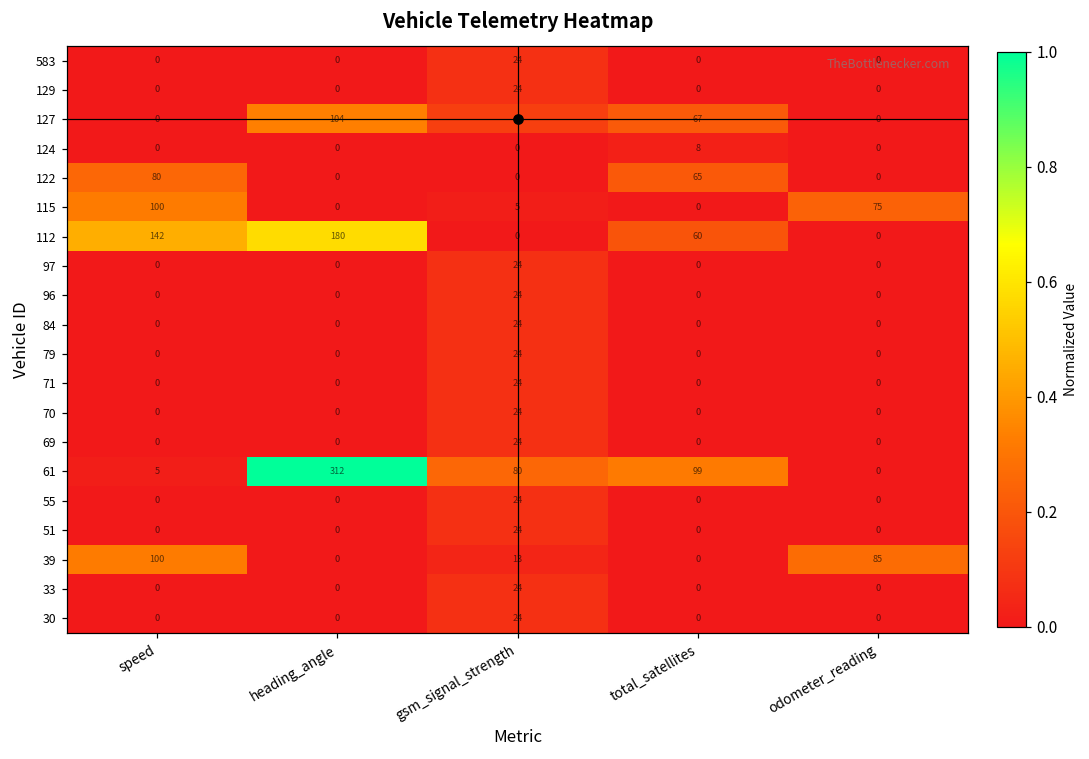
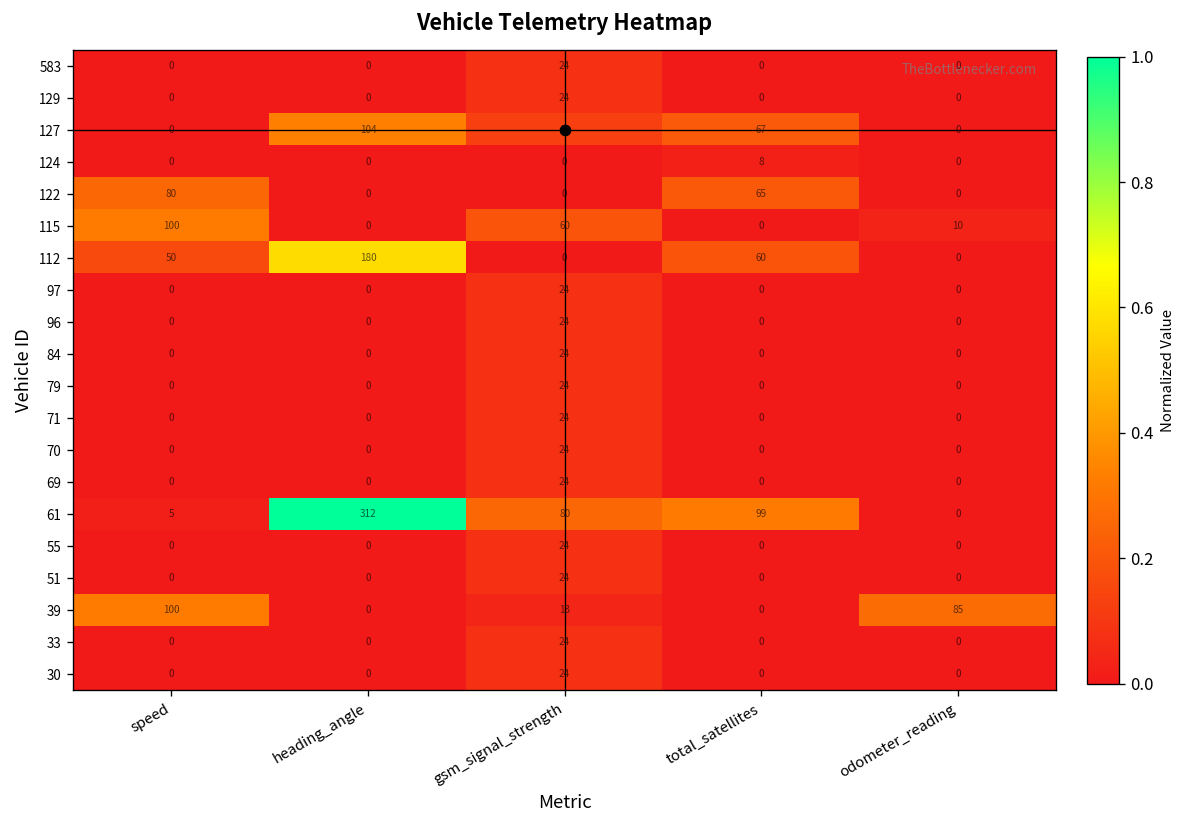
  {
    "583": {
      "speed": 0,
      "heading_angle": 0,
      "gsm_signal_strength": 24,
      "total_satellites": 0
    },
    "129": {
      "speed": 0,
      "heading_angle": 0,
      "gsm_signal_strength": 24,
      "total_satellites": 0,
      "odometer_reading": 0
    },
    "127": {
      "speed": 0,
      "heading_angle": 104,
      "total_satellites": 67,
      "odometer_reading": 0
    },
    "124": {
      "speed": 0,
      "heading_angle": 0,
      "gsm_signal_strength": 0,
      "total_satellites": 8,
      "odometer_reading": 0
    },
    "122": {
      "speed": 80,
      "heading_angle": 0,
      "gsm_signal_strength": 0,
      "total_satellites": 65,
      "odometer_reading": 0
    },
    "115": {
      "speed": 100,
      "heading_angle": 0,
-     "gsm_signal_strength": 5,
+     "gsm_signal_strength": 60,
      "total_satellites": 0,
-     "odometer_reading": 75
+     "odometer_reading": 10
    },
    "112": {
-     "speed": 142,
+     "speed": 50,
      "heading_angle": 180,
      "gsm_signal_strength": 0,
      "total_satellites": 60,
      "odometer_reading": 0
    },
    "97": {
      "speed": 0,
      "heading_angle": 0,
      "gsm_signal_strength": 24,
      "total_satellites": 0,
      "odometer_reading": 0
    },
    "96": {
      "speed": 0,
      "heading_angle": 0,
      "gsm_signal_strength": 24,
      "total_satellites": 0,
      "odometer_reading": 0
    },
    "84": {
      "speed": 0,
      "heading_angle": 0,
      "gsm_signal_strength": 24,
      "total_satellites": 0,
      "odometer_reading": 0
    },
    "79": {
      "speed": 0,
      "heading_angle": 0,
      "gsm_signal_strength": 24,
      "total_satellites": 0,
      "odometer_reading": 0
    },
    "71": {
      "speed": 0,
      "heading_angle": 0,
      "gsm_signal_strength": 24,
      "total_satellites": 0,
      "odometer_reading": 0
    },
    "70": {
      "speed": 0,
      "heading_angle": 0,
      "gsm_signal_strength": 24,
      "total_satellites": 0,
      "odometer_reading": 0
    },
    "69": {
      "speed": 0,
      "heading_angle": 0,
      "gsm_signal_strength": 24,
      "total_satellites": 0,
      "odometer_reading": 0
    },
    "61": {
      "speed": 5,
      "heading_angle": 312,
      "gsm_signal_strength": 80,
      "total_satellites": 99,
      "odometer_reading": 0
    },
    "55": {
      "speed": 0,
      "heading_angle": 0,
      "gsm_signal_strength": 24,
      "total_satellites": 0,
      "odometer_reading": 0
    },
    "51": {
      "speed": 0,
      "heading_angle": 0,
      "gsm_signal_strength": 24,
      "total_satellites": 0,
      "odometer_reading": 0
    },
    "39": {
      "speed": 100,
      "heading_angle": 0,
      "gsm_signal_strength": 13,
      "total_satellites": 0,
      "odometer_reading": 85
    },
    "33": {
      "speed": 0,
      "heading_angle": 0,
      "gsm_signal_strength": 24,
      "total_satellites": 0,
      "odometer_reading": 0
    },
    "30": {
      "speed": 0,
      "heading_angle": 0,
      "gsm_signal_strength": 24,
      "total_satellites": 0,
      "odometer_reading": 0
    }
  }
